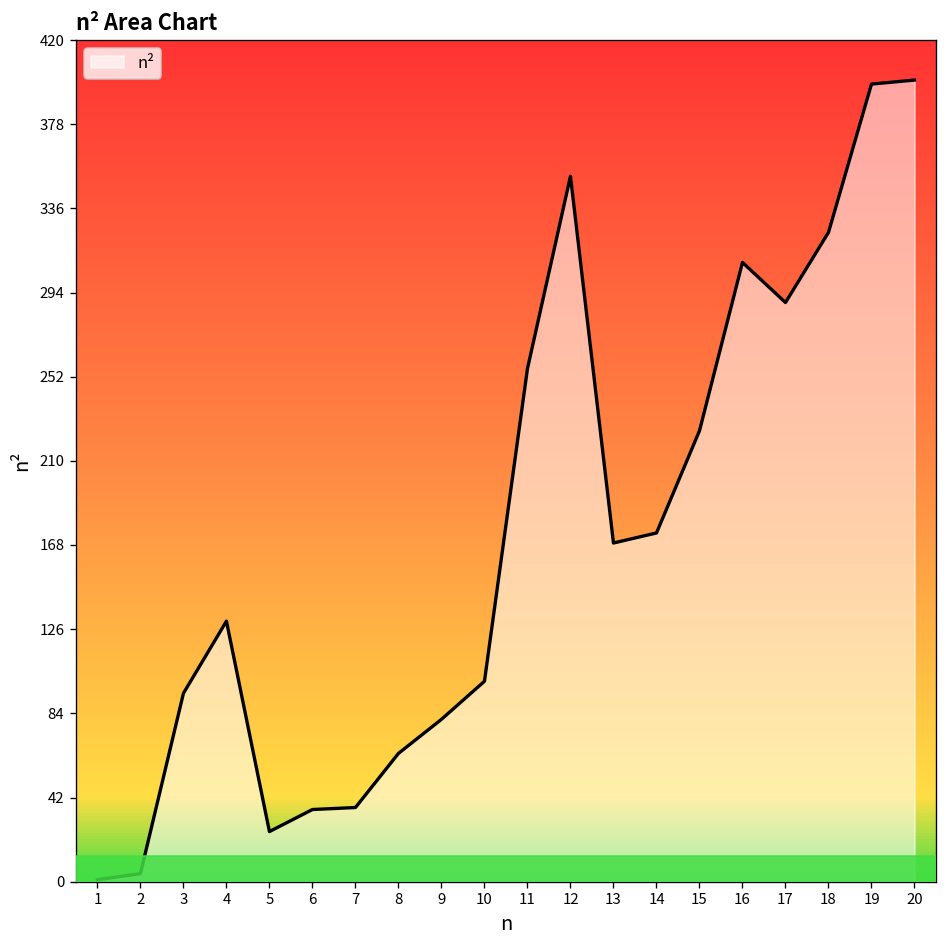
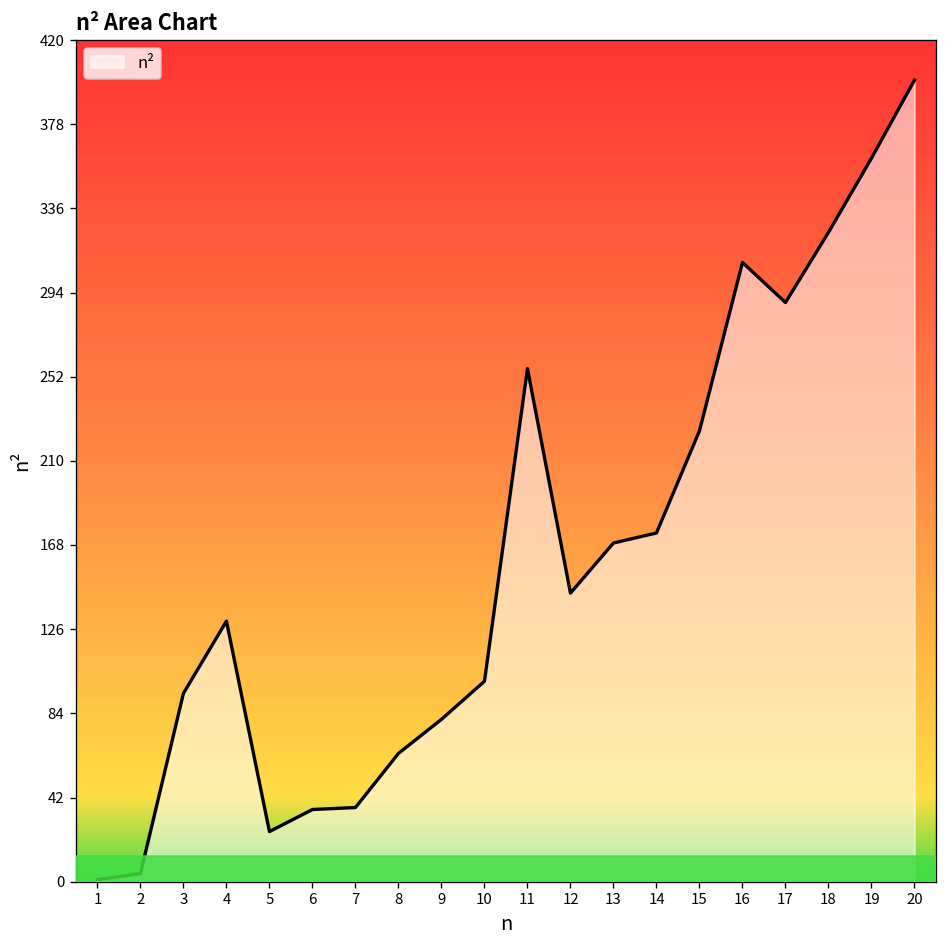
  {
    "3": 94,
    "4": 130,
    "5": 25,
    "6": 36,
    "7": 37,
    "8": 64,
    "9": 81,
    "10": 100,
    "11": 256,
-   "12": 352,
+   "12": 144,
    "13": 169,
    "14": 174,
    "15": 225,
    "16": 309,
    "17": 289,
    "18": 324,
-   "19": 398,
+   "19": 361,
    "20": 400
  }
